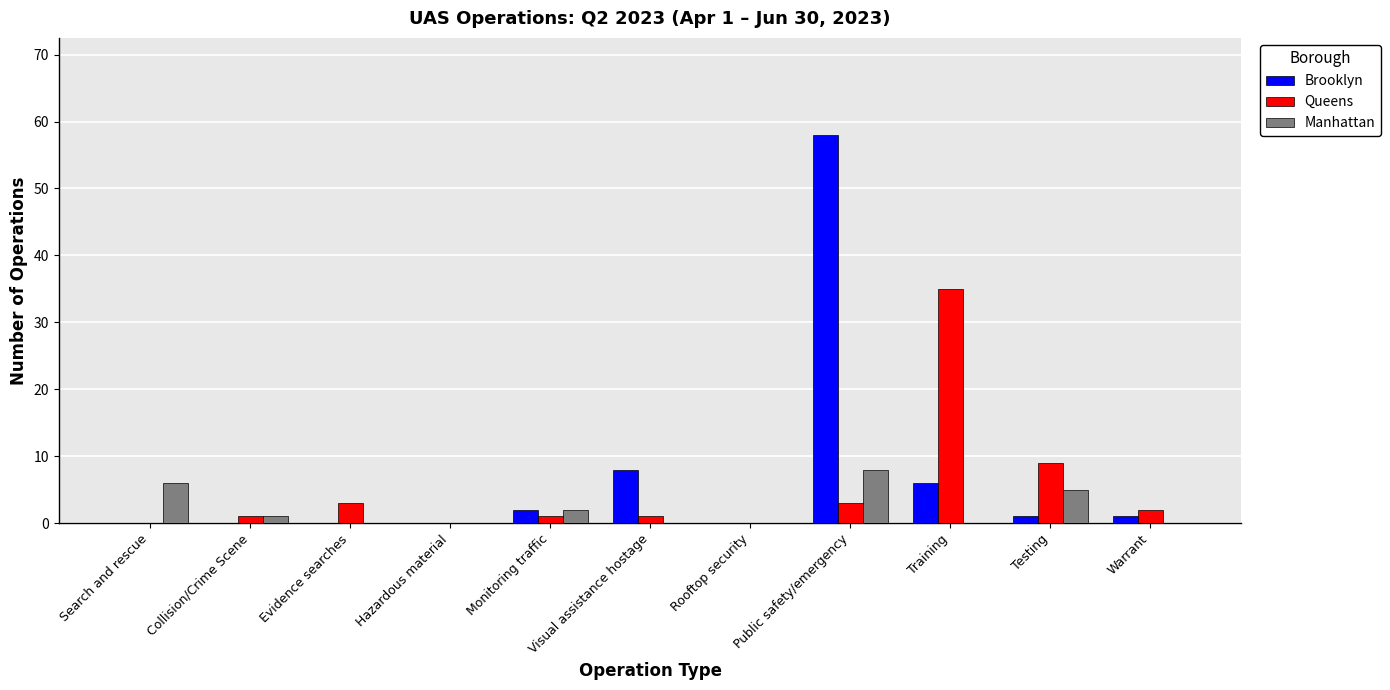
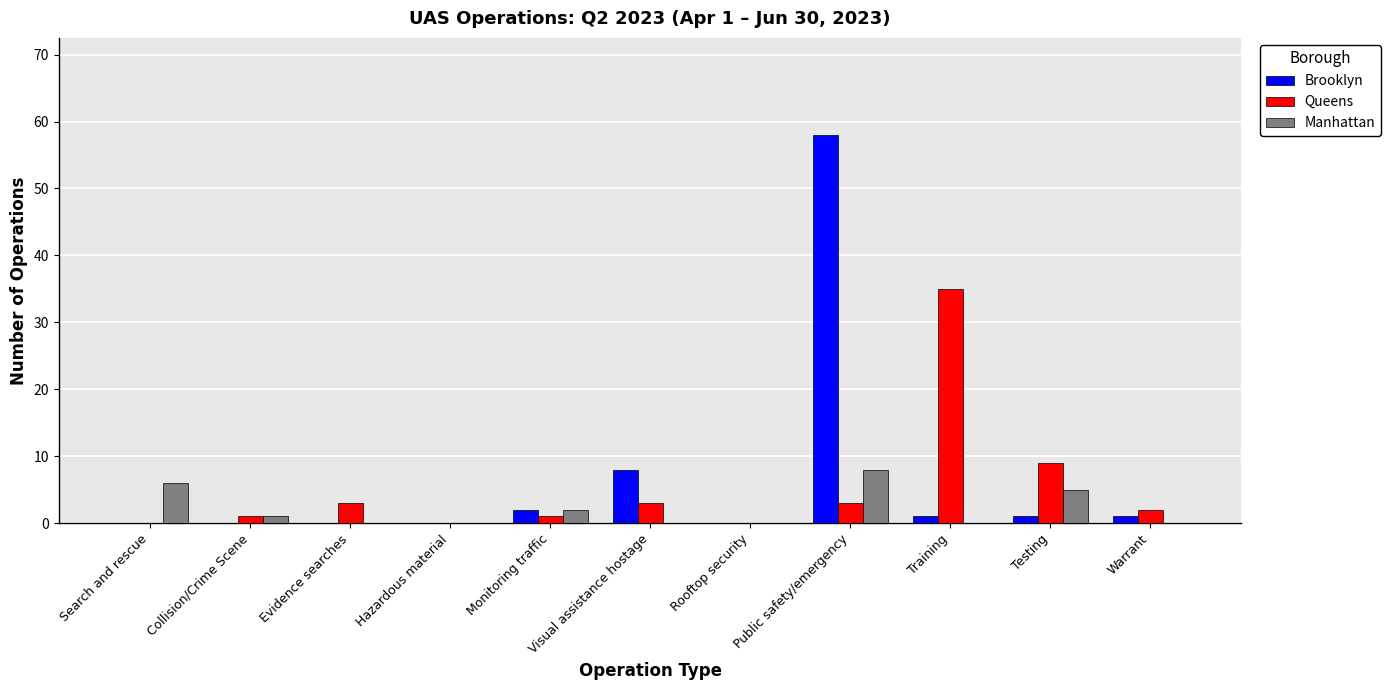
  {
    "Brooklyn": {
      "Search and rescue": 0,
      "Collision/Crime Scene": 0,
      "Evidence searches": 0,
      "Hazardous material": 0,
      "Monitoring traffic": 2,
      "Visual assistance hostage": 8,
      "Rooftop security": 0,
      "Public safety/emergency": 58,
-     "Training": 6,
+     "Training": 1,
      "Testing": 1,
      "Warrant": 1
    },
    "Queens": {
      "Search and rescue": 0,
      "Collision/Crime Scene": 1,
      "Evidence searches": 3,
      "Hazardous material": 0,
      "Monitoring traffic": 1,
-     "Visual assistance hostage": 1,
+     "Visual assistance hostage": 3,
      "Rooftop security": 0,
      "Public safety/emergency": 3,
      "Training": 35,
      "Testing": 9,
      "Warrant": 2
    },
    "Manhattan": {
      "Search and rescue": 6,
      "Collision/Crime Scene": 1,
      "Evidence searches": 0,
      "Hazardous material": 0,
      "Monitoring traffic": 2,
      "Visual assistance hostage": 0,
      "Rooftop security": 0,
      "Public safety/emergency": 8,
      "Training": 0,
      "Testing": 5,
      "Warrant": 0
    }
  }
